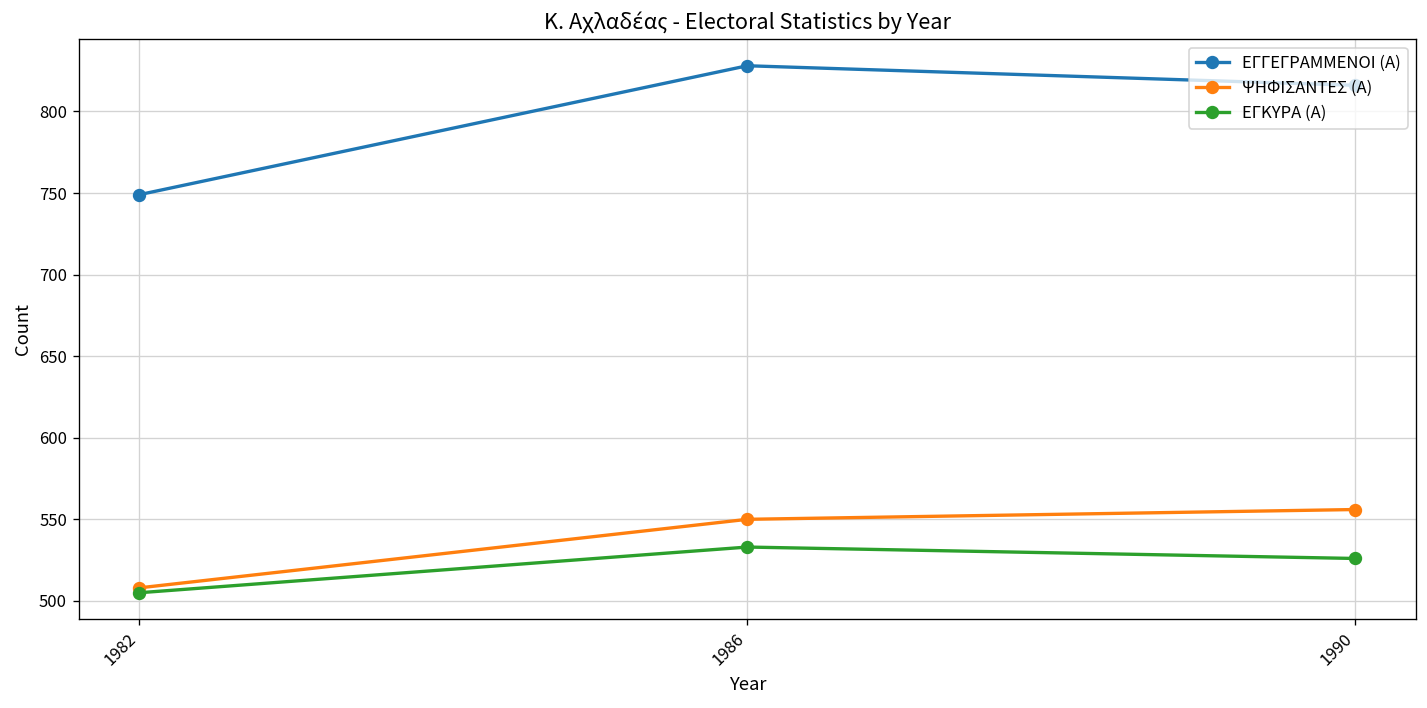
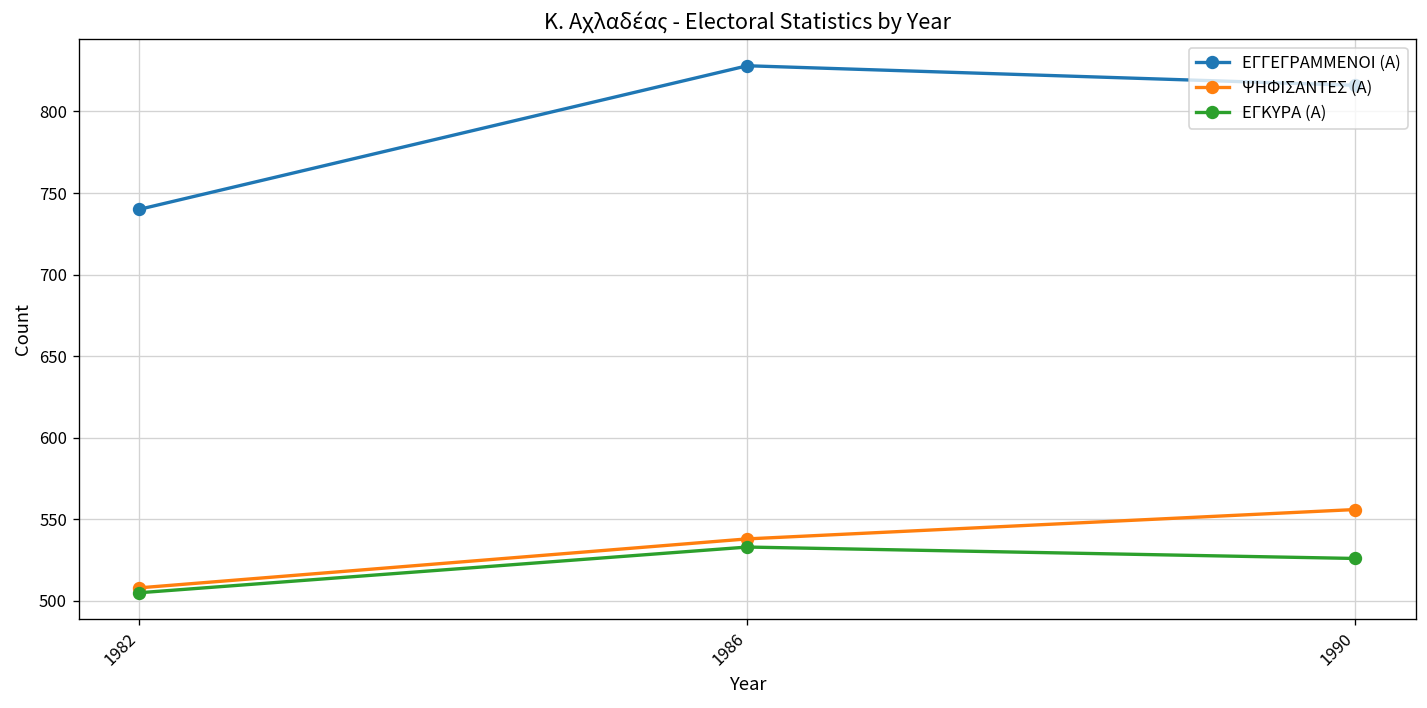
  {
    "ΕΓΓΕΓΡΑΜΜΕΝΟΙ (Α)": {
-     "1982": 749,
+     "1982": 740,
      "1986": 828
    },
    "ΨΗΦΙΣΑΝΤΕΣ (Α)": {
      "1982": 508,
-     "1986": 550,
+     "1986": 538,
      "1990": 556
    },
    "ΕΓΚΥΡΑ (Α)": {
      "1982": 505,
      "1986": 533,
      "1990": 526
    }
  }
